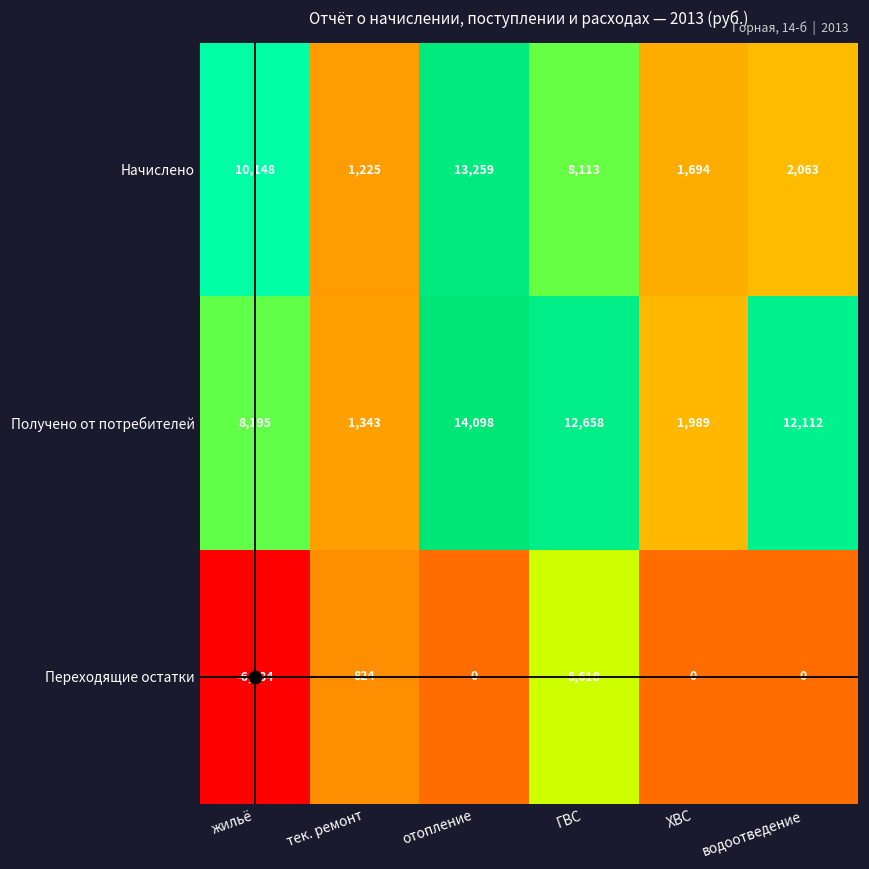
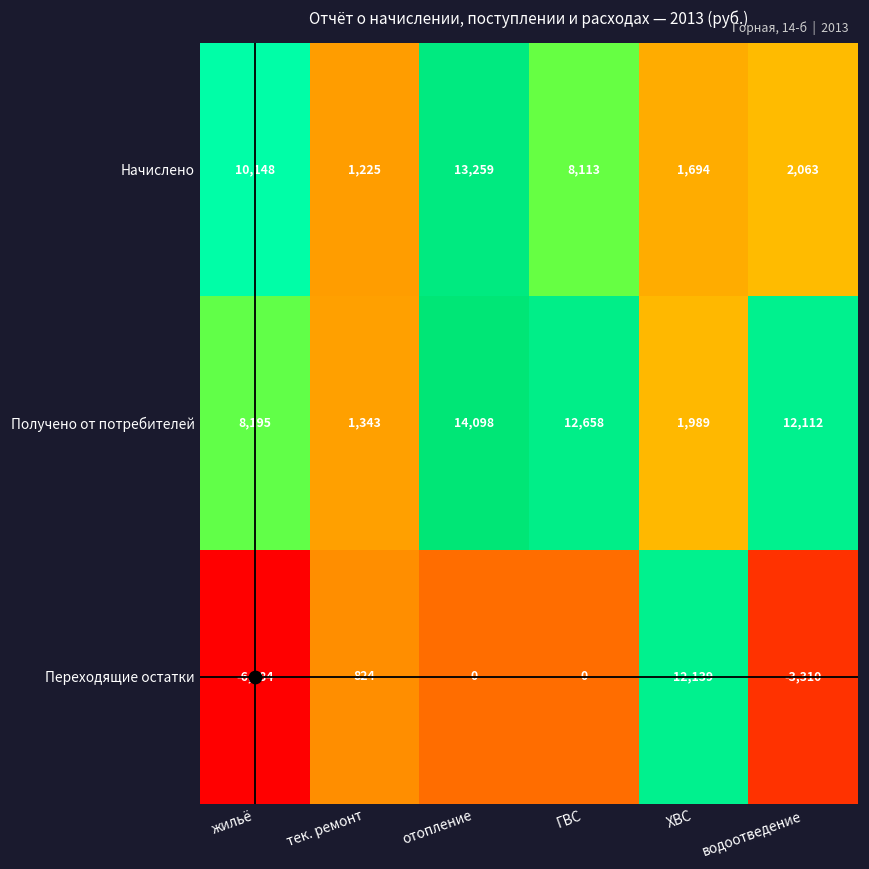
  {
    "Начислено": {
      "жильё": "10,148",
      "тек. ремонт": "1,225",
      "отопление": "13,259",
      "ГВС": "8,113",
      "ХВС": "1,694",
      "водоотведение": "2,063"
    },
    "Получено от потребителей": {
      "жильё": "8,195",
      "тек. ремонт": "1,343",
      "отопление": "14,098",
      "ГВС": "12,658",
      "ХВС": "1,989",
      "водоотведение": "12,112"
    },
    "Переходящие остатки": {
      "тек. ремонт": "824",
      "отопление": "0",
-     "ГВС": "5,618",
-     "ХВС": "0",
-     "водоотведение": "0"
+     "ГВС": "0",
+     "ХВС": "12,139",
+     "водоотведение": "-3,310"
    }
  }
